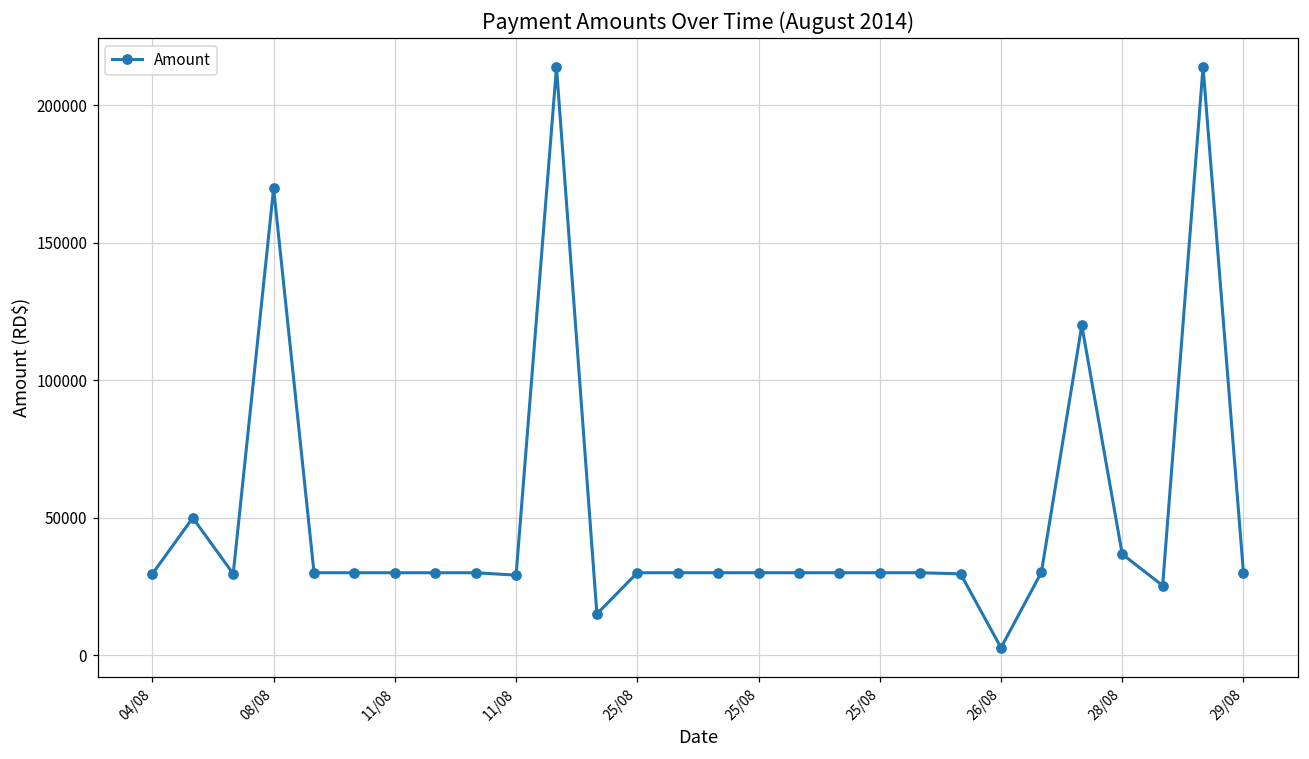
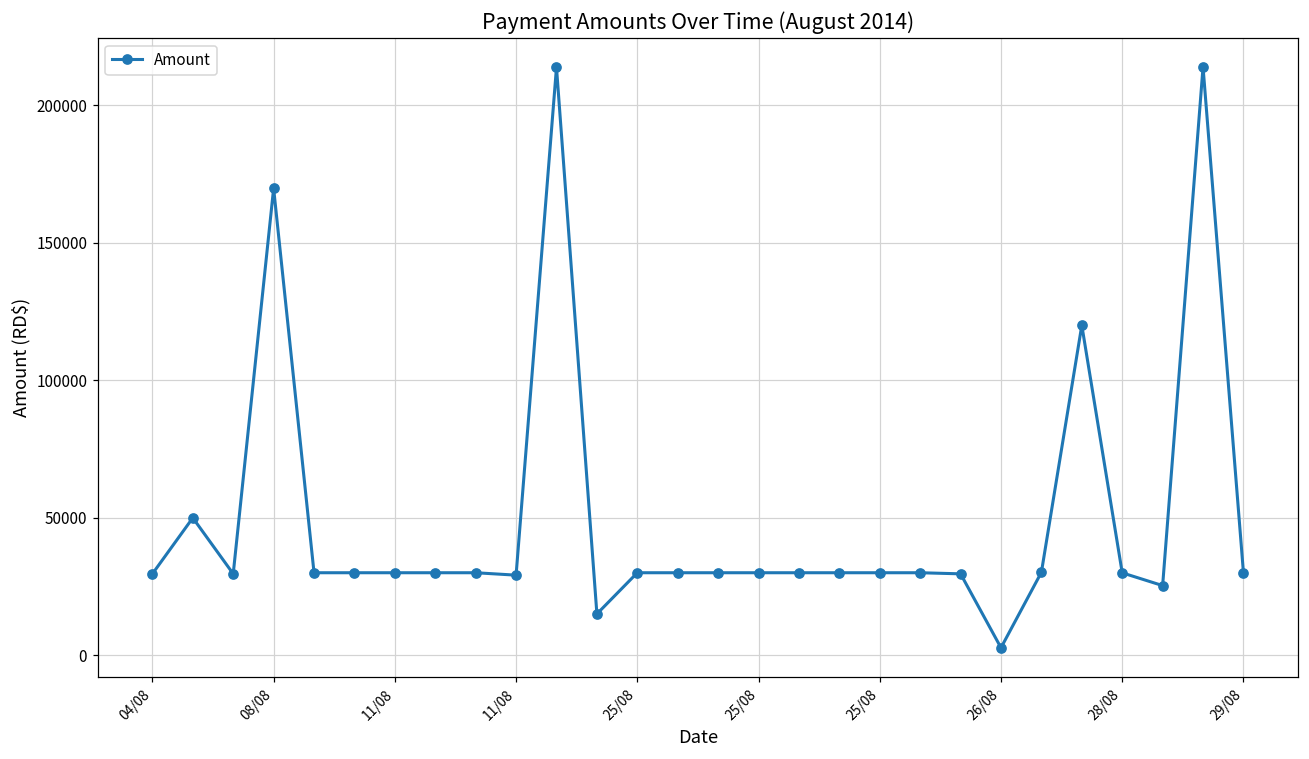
  {
    "08/08": 170000,
    "26/08": 3000,
-   "28/08": 37000
+   "28/08": 30000
  }
